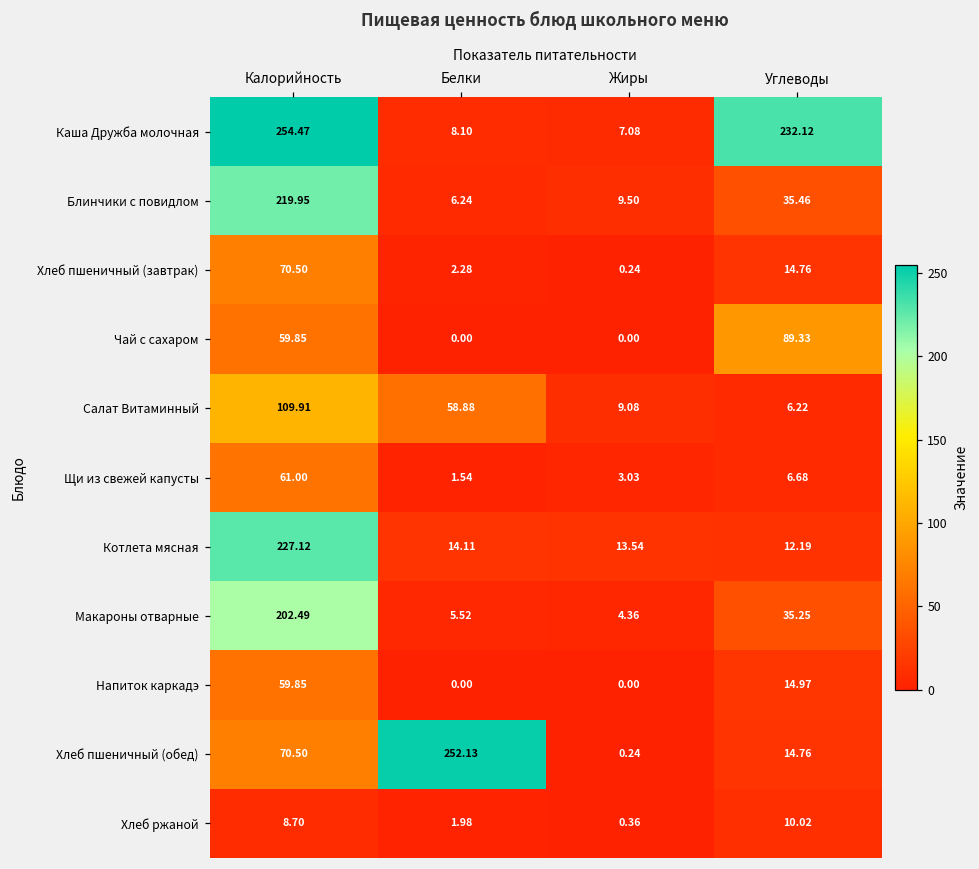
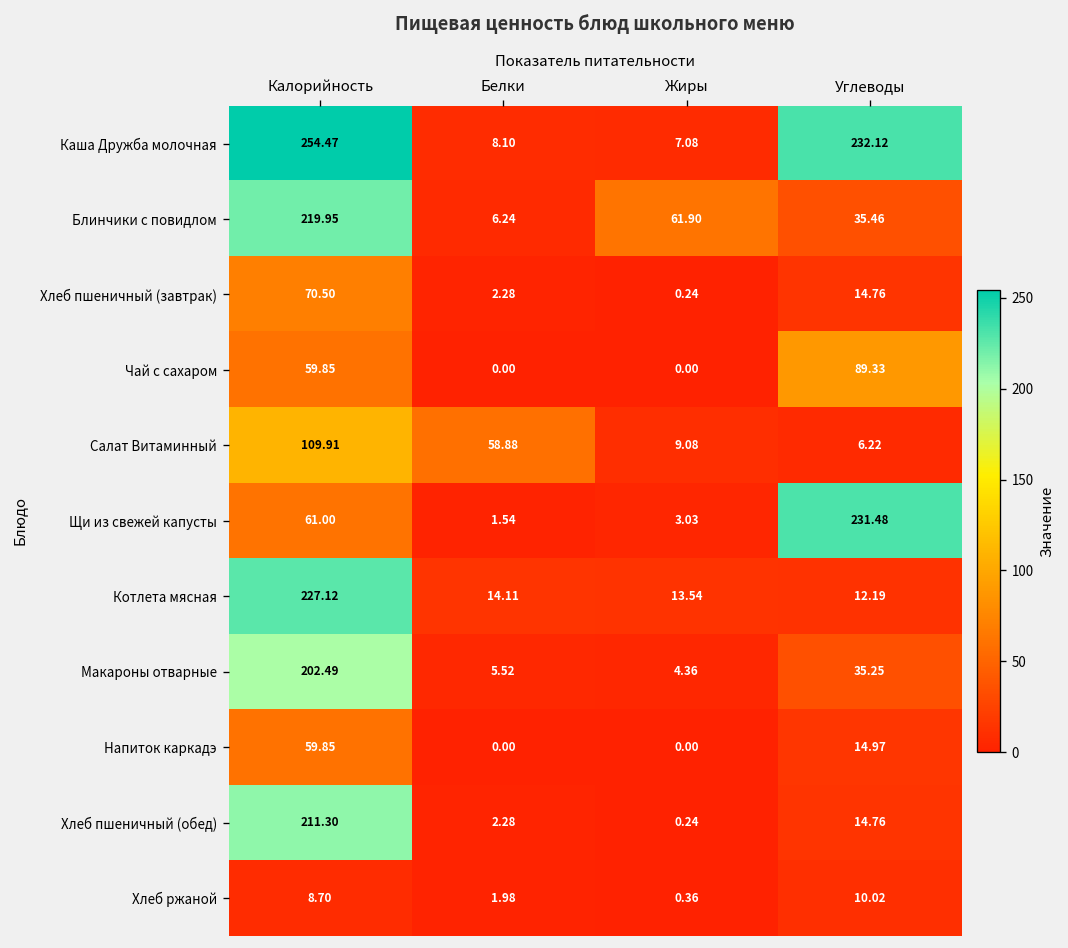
  {
    "Каша Дружба молочная": {
      "Калорийность": 254.47,
      "Белки": 8.10,
      "Жиры": 7.08,
      "Углеводы": 232.12
    },
    "Блинчики с повидлом": {
      "Калорийность": 219.95,
      "Белки": 6.24,
-     "Жиры": 9.50,
+     "Жиры": 61.90,
      "Углеводы": 35.46
    },
    "Хлеб пшеничный (завтрак)": {
      "Калорийность": 70.50,
      "Белки": 2.28,
      "Жиры": 0.24,
      "Углеводы": 14.76
    },
    "Чай с сахаром": {
      "Калорийность": 59.85,
      "Белки": 0.00,
      "Жиры": 0.00,
      "Углеводы": 89.33
    },
    "Салат Витаминный": {
      "Калорийность": 109.91,
      "Белки": 58.88,
      "Жиры": 9.08,
      "Углеводы": 6.22
    },
    "Щи из свежей капусты": {
      "Калорийность": 61.00,
      "Белки": 1.54,
      "Жиры": 3.03,
-     "Углеводы": 6.68
+     "Углеводы": 231.48
    },
    "Котлета мясная": {
      "Калорийность": 227.12,
      "Белки": 14.11,
      "Жиры": 13.54,
      "Углеводы": 12.19
    },
    "Макароны отварные": {
      "Калорийность": 202.49,
      "Белки": 5.52,
      "Жиры": 4.36,
      "Углеводы": 35.25
    },
    "Напиток каркадэ": {
      "Калорийность": 59.85,
      "Белки": 0.00,
      "Жиры": 0.00,
      "Углеводы": 14.97
    },
    "Хлеб пшеничный (обед)": {
-     "Калорийность": 70.50,
-     "Белки": 252.13,
+     "Калорийность": 211.30,
+     "Белки": 2.28,
      "Жиры": 0.24,
      "Углеводы": 14.76
    },
    "Хлеб ржаной": {
      "Калорийность": 8.70,
      "Белки": 1.98,
      "Жиры": 0.36,
      "Углеводы": 10.02
    }
  }
